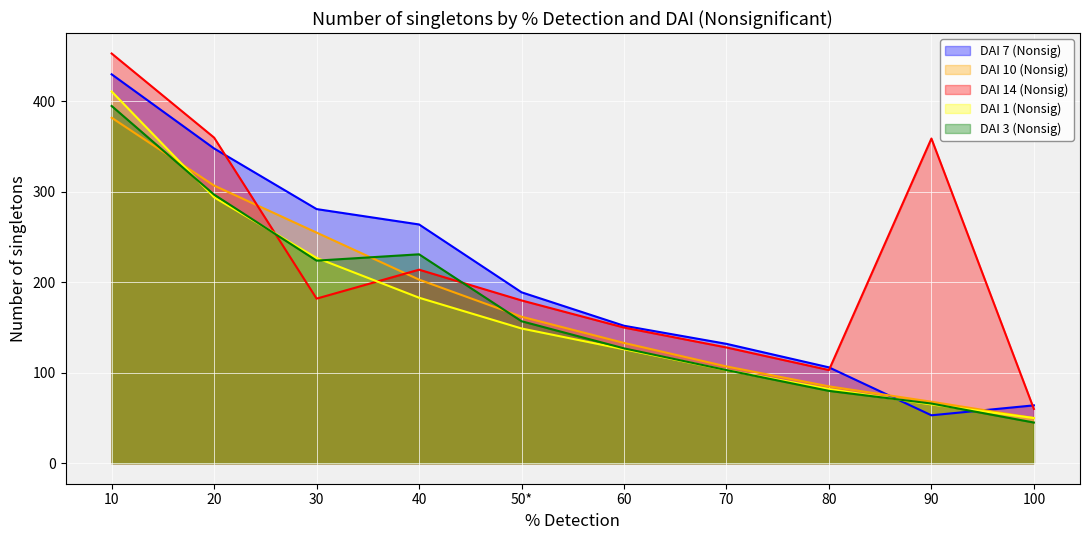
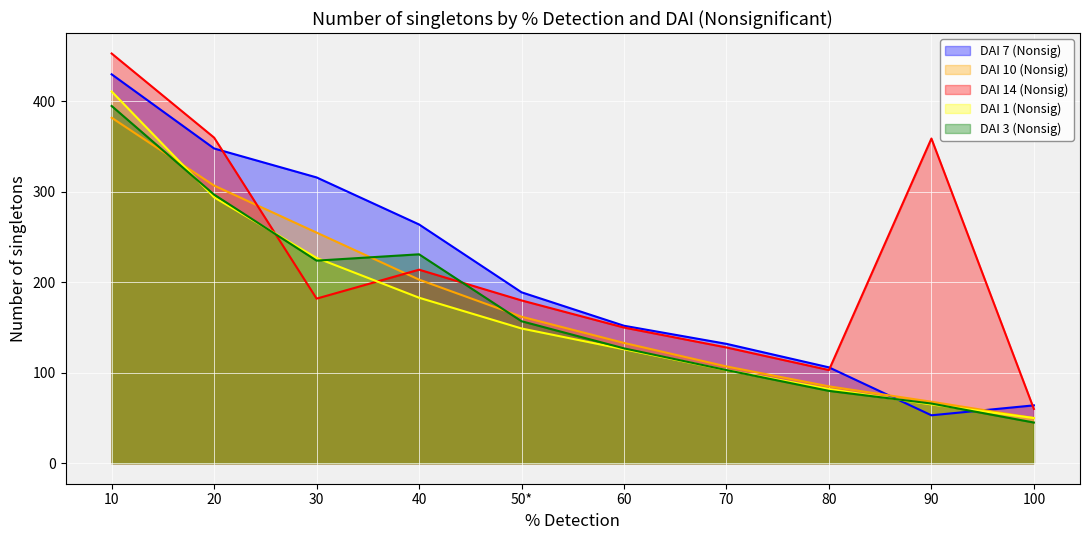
  {
    "DAI 7 (Nonsig)": {
      "10": 430,
      "20": 350,
-     "30": 280,
+     "30": 320,
      "40": 260,
      "50*": 190,
      "70": 130,
      "80": 110,
      "90": 50,
      "100": 60
    },
    "DAI 14 (Nonsig)": {
      "10": 450,
      "20": 360,
      "30": 180,
      "40": 210,
      "50*": 180,
      "70": 130,
      "80": 100,
      "90": 360,
      "100": 60
    },
    "DAI 3 (Nonsig)": {
      "10": 400,
      "20": 300,
      "30": 220,
      "40": 230,
      "50*": 160,
      "100": 50
    }
  }
